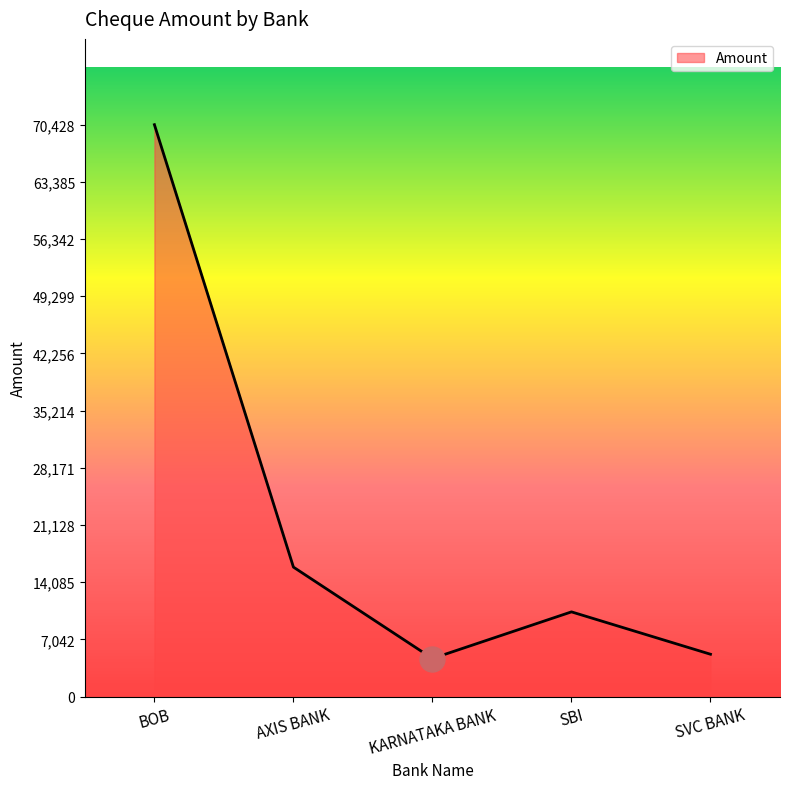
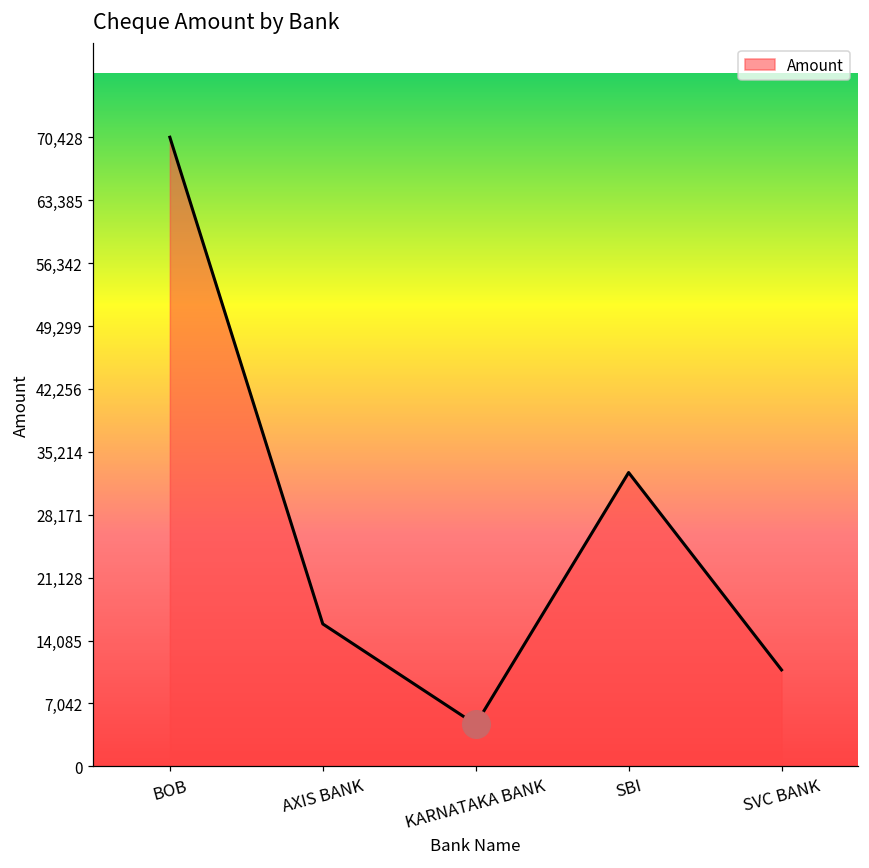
  {
    "Amount": {
      "BOB": "70,000",
      "AXIS BANK": "16,000",
-     "SBI": "10,000",
-     "SVC BANK": "5,000"
+     "SBI": "33,000",
+     "SVC BANK": "11,000"
    }
  }
